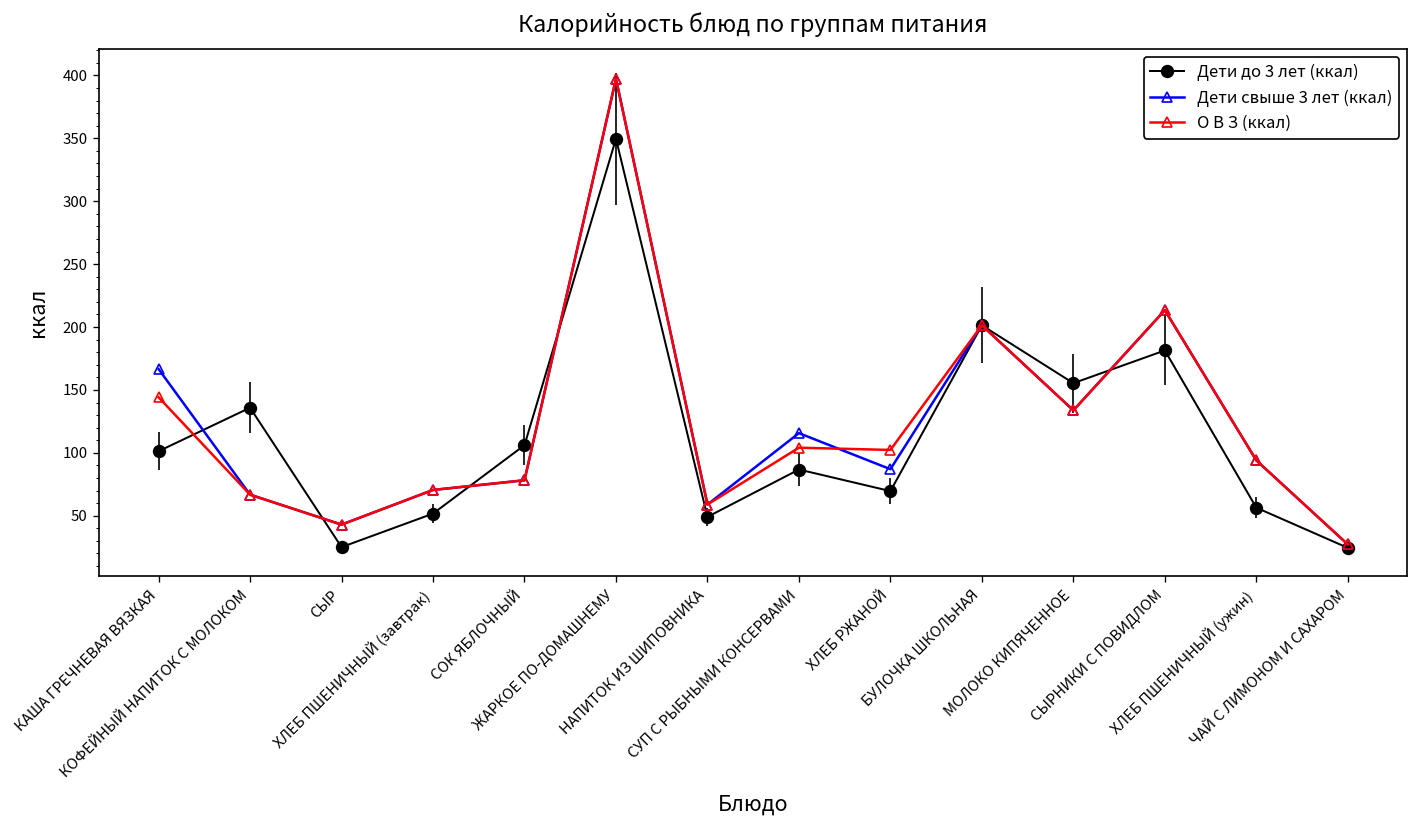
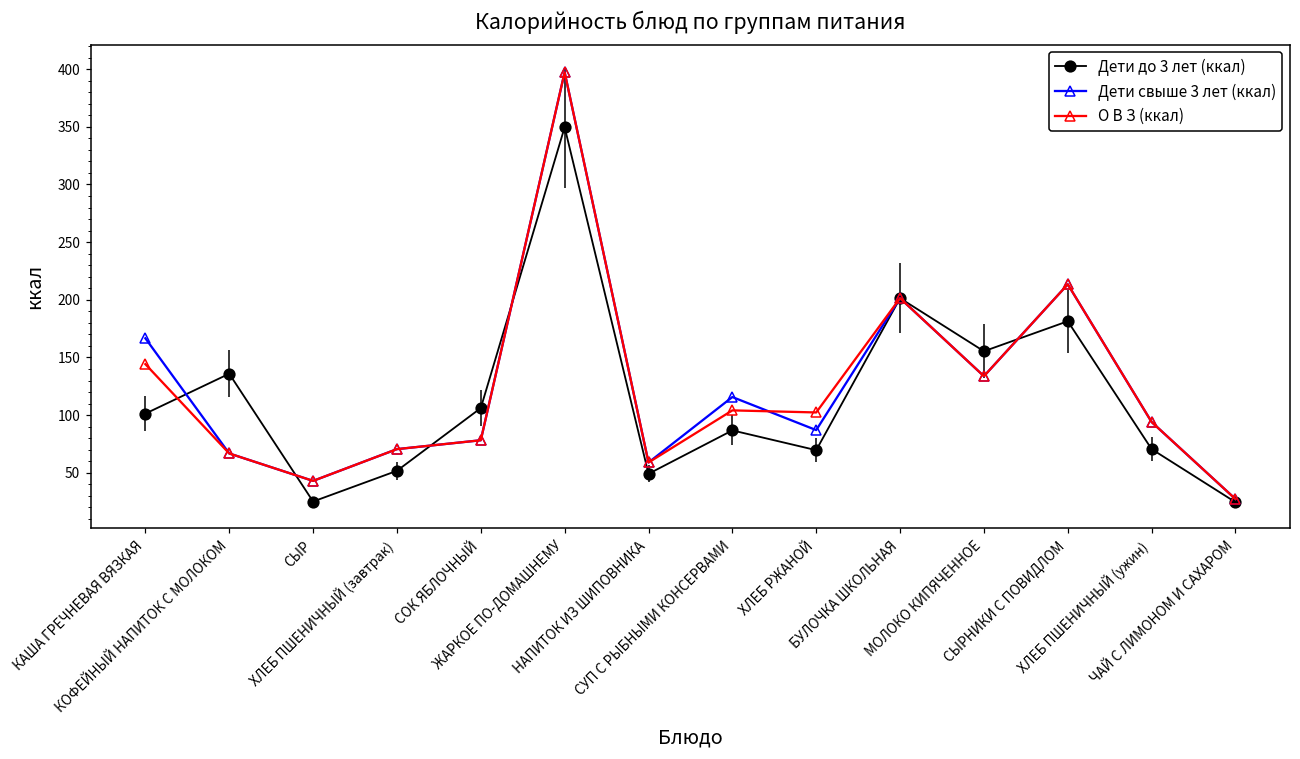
  {
    "Дети до 3 лет (ккал)": {
      "КАША ГРЕЧНЕВАЯ ВЯЗКАЯ": 101,
      "КОФЕЙНЫЙ НАПИТОК С МОЛОКОМ": 136,
      "СЫР": 25,
      "ХЛЕБ ПШЕНИЧНЫЙ (завтрак)": 52,
      "СОК ЯБЛОЧНЫЙ": 106,
      "ЖАРКОЕ ПО-ДОМАШНЕМУ": 350,
      "НАПИТОК ИЗ ШИПОВНИКА": 49,
      "СУП С РЫБНЫМИ КОНСЕРВАМИ": 87,
      "ХЛЕБ РЖАНОЙ": 70,
      "МОЛОКО КИПЯЧЕННОЕ": 155,
      "СЫРНИКИ С ПОВИДЛОМ": 181,
-     "ХЛЕБ ПШЕНИЧНЫЙ (ужин)": 56,
+     "ХЛЕБ ПШЕНИЧНЫЙ (ужин)": 71,
      "ЧАЙ С ЛИМОНОМ И САХАРОМ": 24
    },
    "Дети свыше 3 лет (ккал)": {
      "КАША ГРЕЧНЕВАЯ ВЯЗКАЯ": 167,
      "СУП С РЫБНЫМИ КОНСЕРВАМИ": 116,
      "ХЛЕБ РЖАНОЙ": 87
    },
    "О В З (ккал)": {
      "КАША ГРЕЧНЕВАЯ ВЯЗКАЯ": 144,
      "СУП С РЫБНЫМИ КОНСЕРВАМИ": 104,
      "ХЛЕБ РЖАНОЙ": 102
    }
  }
